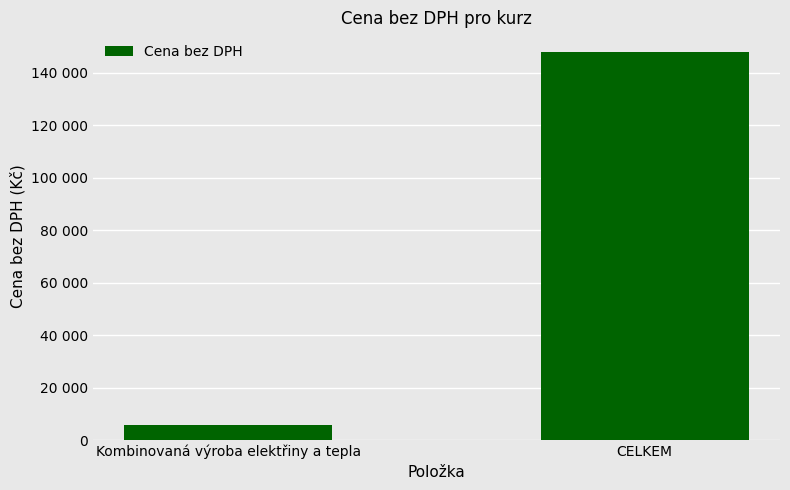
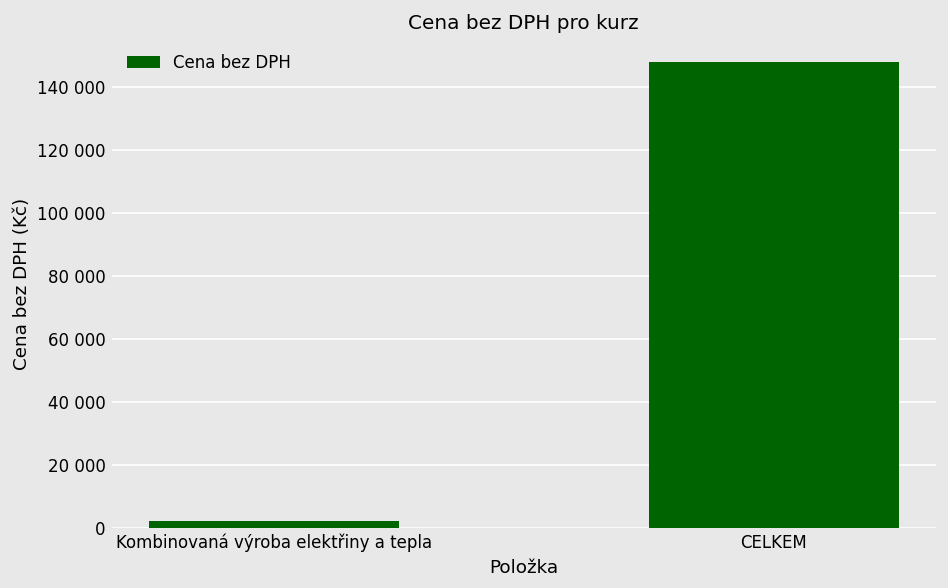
  {
-   "Kombinovaná výroba elektřiny a tepla": 6000,
+   "Kombinovaná výroba elektřiny a tepla": 2000,
    "CELKEM": 148000
  }
